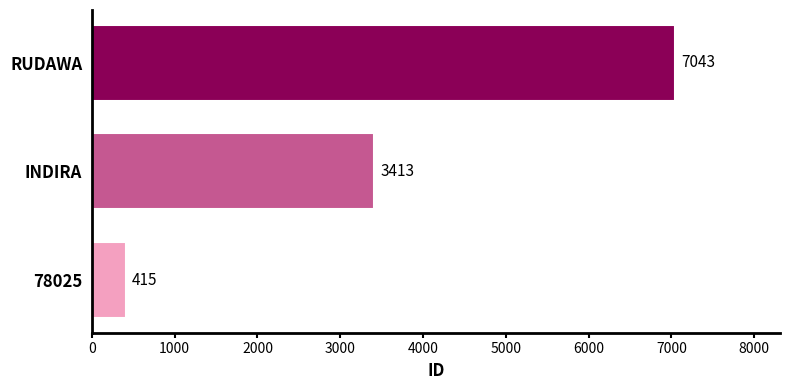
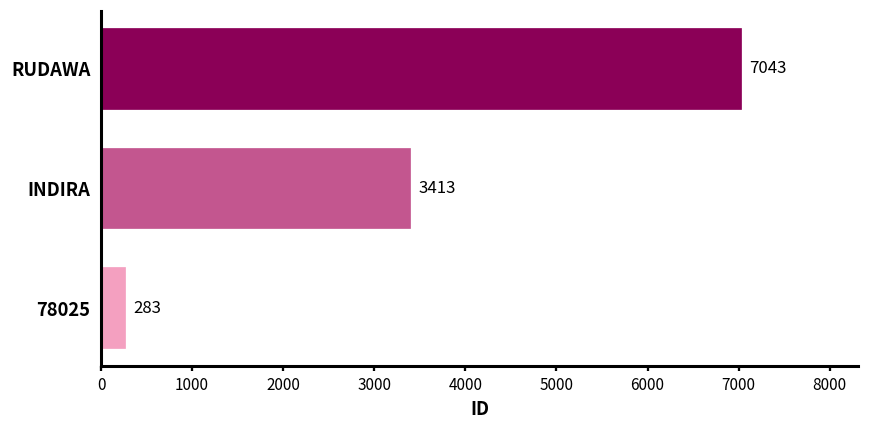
  {
    "RUDAWA": 7043,
    "INDIRA": 3413,
-   "78025": 415
+   "78025": 283
  }
